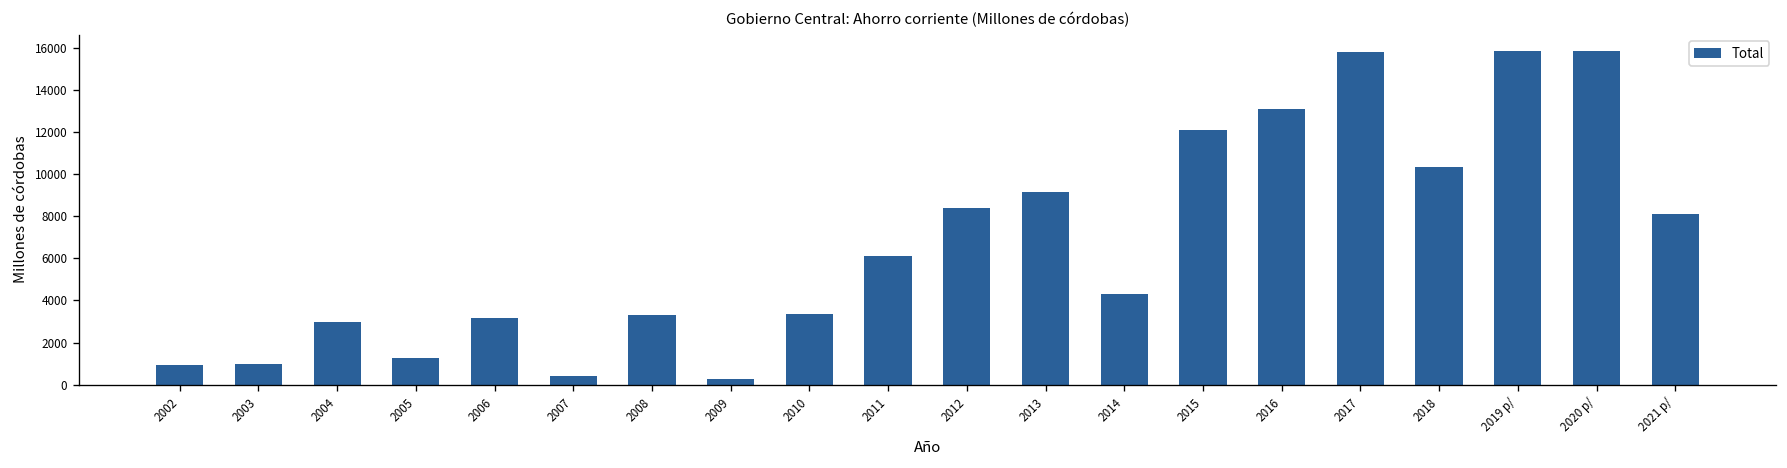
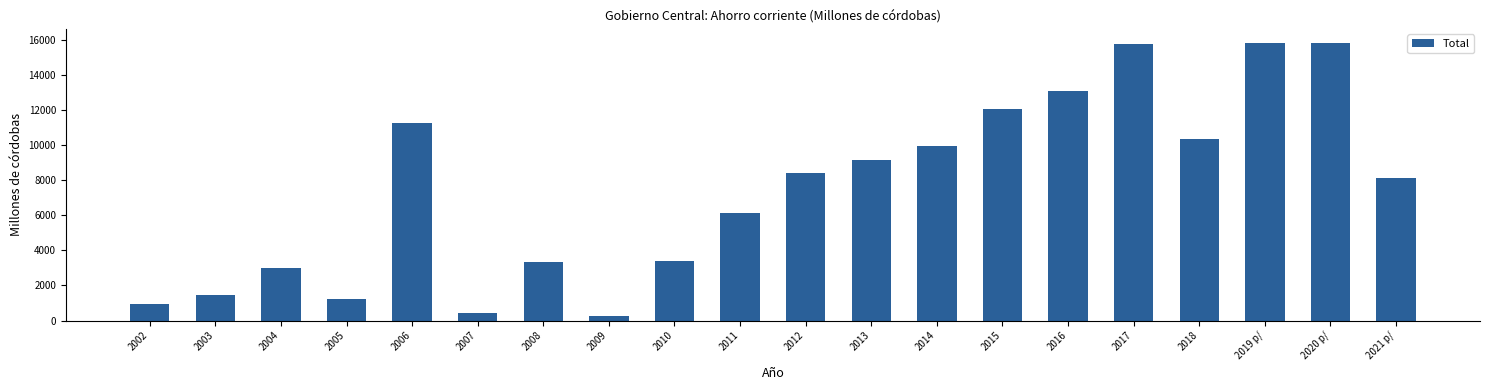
  {
    "2002": 900,
-   "2003": 1000,
+   "2003": 1500,
    "2004": 3000,
    "2005": 1300,
-   "2006": 3200,
+   "2006": 11300,
    "2007": 400,
    "2008": 3300,
    "2009": 200,
    "2010": 3400,
    "2011": 6100,
    "2012": 8400,
    "2013": 9200,
-   "2014": 4300,
+   "2014": 9900,
    "2015": 12100,
    "2016": 13100,
    "2017": 15800,
    "2018": 10300,
    "2019 p/": 15800,
    "2020 p/": 15800,
    "2021 p/": 8100
  }
